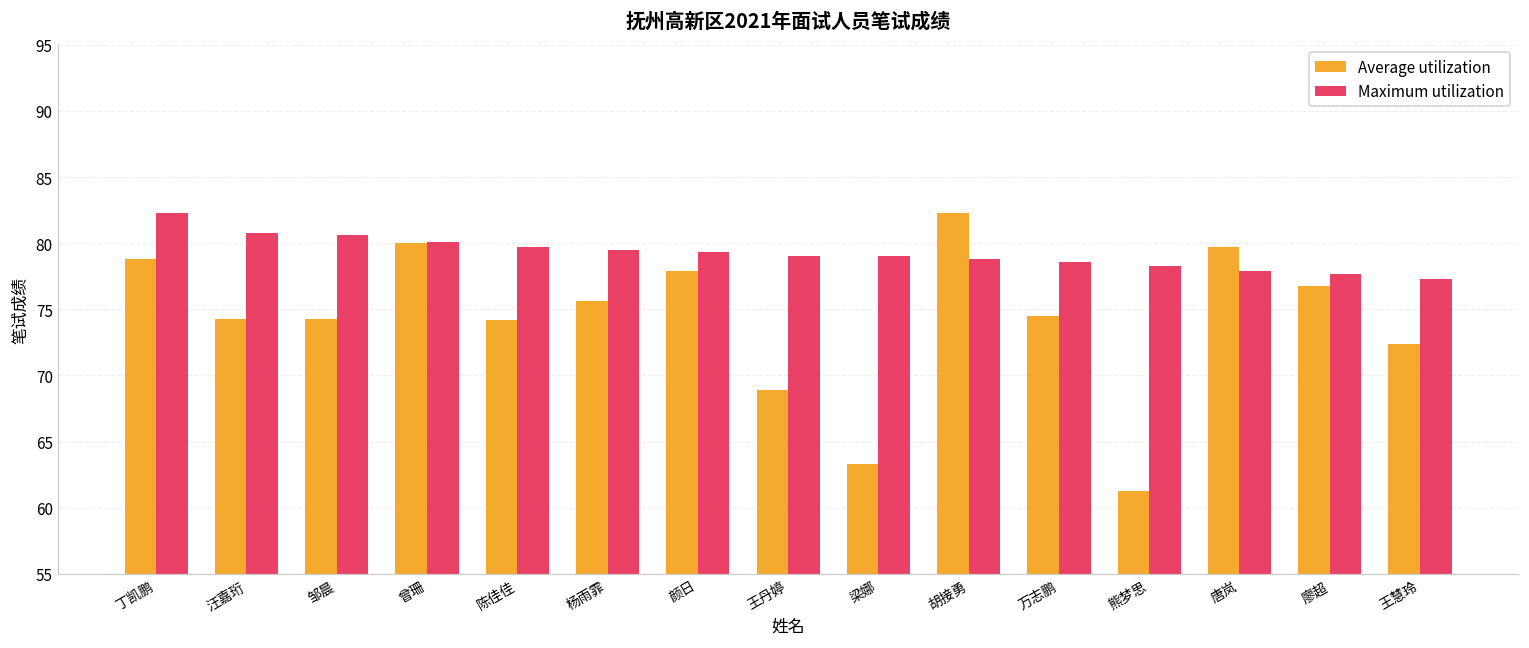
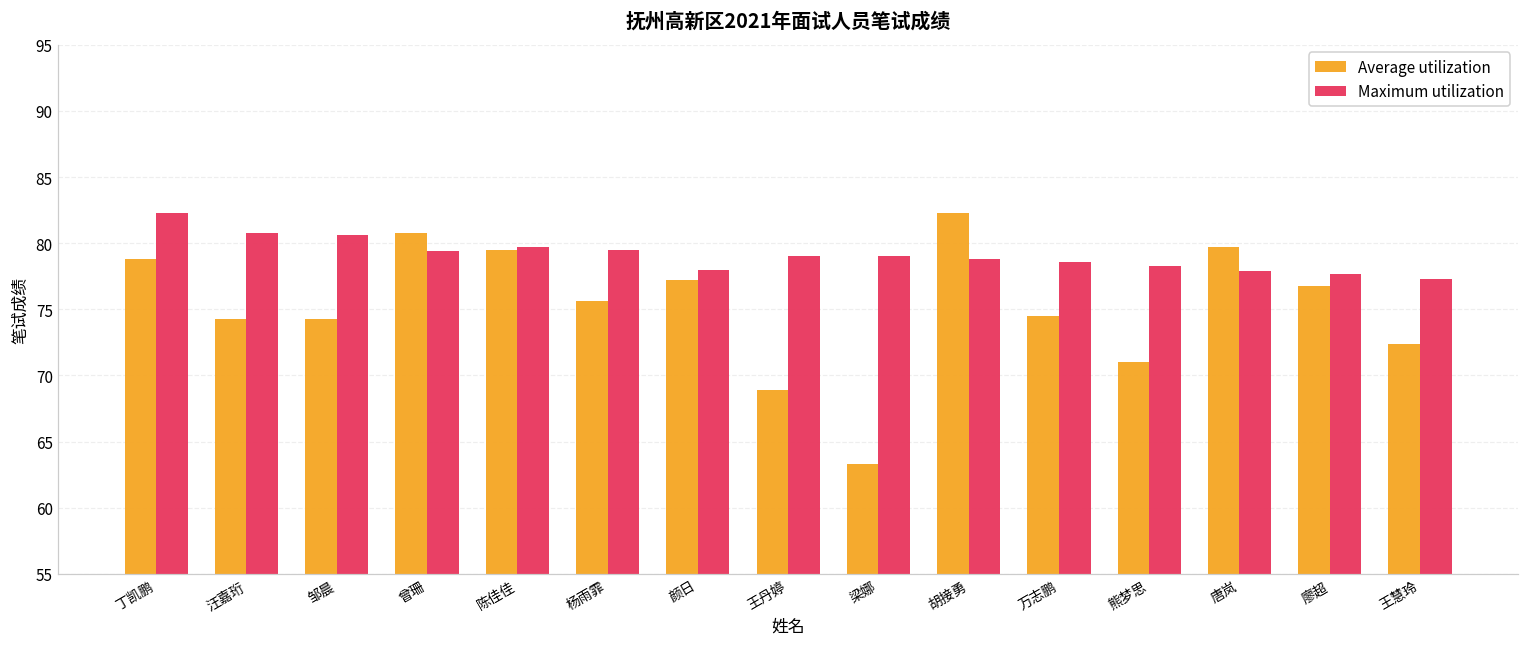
  {
    "Average utilization": {
      "丁凯鹏": 78.8,
      "汪嘉珩": 74.3,
      "邹晨": 74.3,
-     "曾珊": 80.0,
-     "陈佳佳": 74.2,
+     "曾珊": 80.8,
+     "陈佳佳": 79.5,
      "杨雨霏": 75.6,
-     "颜日": 77.9,
+     "颜日": 77.2,
      "王丹婷": 68.9,
      "梁娜": 63.3,
      "胡接勇": 82.3,
      "万志鹏": 74.5,
-     "熊梦思": 61.3,
+     "熊梦思": 71.0,
      "唐岚": 79.7,
      "廖超": 76.8,
      "王慧玲": 72.4
    },
    "Maximum utilization": {
      "丁凯鹏": 82.3,
      "汪嘉珩": 80.8,
      "邹晨": 80.6,
-     "曾珊": 80.1,
+     "曾珊": 79.4,
      "陈佳佳": 79.7,
      "杨雨霏": 79.5,
-     "颜日": 79.3,
+     "颜日": 78.0,
      "王丹婷": 79.0,
      "梁娜": 79.0,
      "胡接勇": 78.8,
      "万志鹏": 78.6,
      "熊梦思": 78.3,
      "唐岚": 77.9,
      "廖超": 77.7,
      "王慧玲": 77.3
    }
  }
